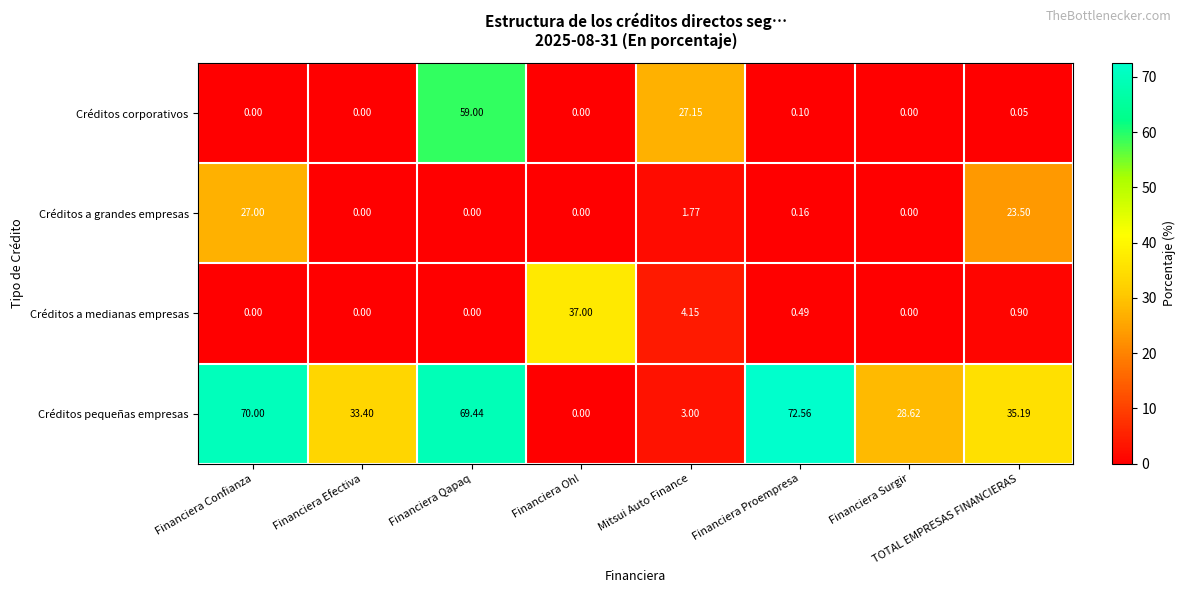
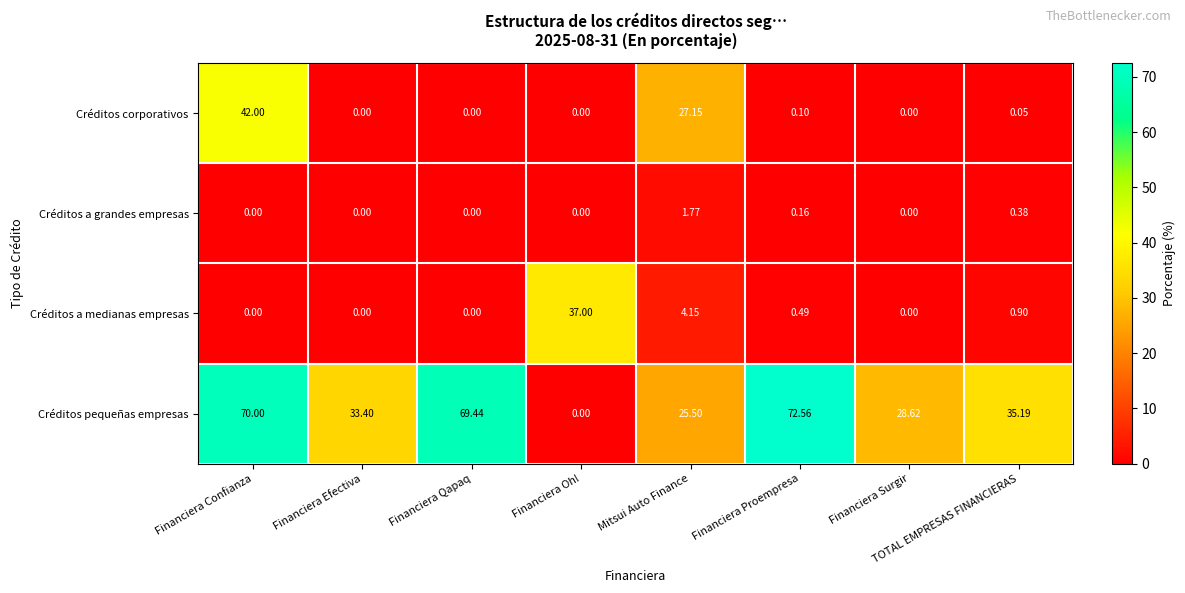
  {
    "Créditos corporativos": {
-     "Financiera Confianza": 0.00,
+     "Financiera Confianza": 42.00,
      "Financiera Efectiva": 0.00,
-     "Financiera Qapaq": 59.00,
+     "Financiera Qapaq": 0.00,
      "Financiera Oh!": 0.00,
      "Mitsui Auto Finance": 27.15,
      "Financiera Proempresa": 0.10,
      "Financiera Surgir": 0.00,
      "TOTAL EMPRESAS FINANCIERAS": 0.05
    },
    "Créditos a grandes empresas": {
-     "Financiera Confianza": 27.00,
+     "Financiera Confianza": 0.00,
      "Financiera Efectiva": 0.00,
      "Financiera Qapaq": 0.00,
      "Financiera Oh!": 0.00,
      "Mitsui Auto Finance": 1.77,
      "Financiera Proempresa": 0.16,
      "Financiera Surgir": 0.00,
-     "TOTAL EMPRESAS FINANCIERAS": 23.50
+     "TOTAL EMPRESAS FINANCIERAS": 0.38
    },
    "Créditos a medianas empresas": {
      "Financiera Confianza": 0.00,
      "Financiera Efectiva": 0.00,
      "Financiera Qapaq": 0.00,
      "Financiera Oh!": 37.00,
      "Mitsui Auto Finance": 4.15,
      "Financiera Proempresa": 0.49,
      "Financiera Surgir": 0.00,
      "TOTAL EMPRESAS FINANCIERAS": 0.90
    },
    "Créditos pequeñas empresas": {
      "Financiera Confianza": 70.00,
      "Financiera Efectiva": 33.40,
      "Financiera Qapaq": 69.44,
      "Financiera Oh!": 0.00,
-     "Mitsui Auto Finance": 3.00,
+     "Mitsui Auto Finance": 25.50,
      "Financiera Proempresa": 72.56,
      "Financiera Surgir": 28.62,
      "TOTAL EMPRESAS FINANCIERAS": 35.19
    }
  }
